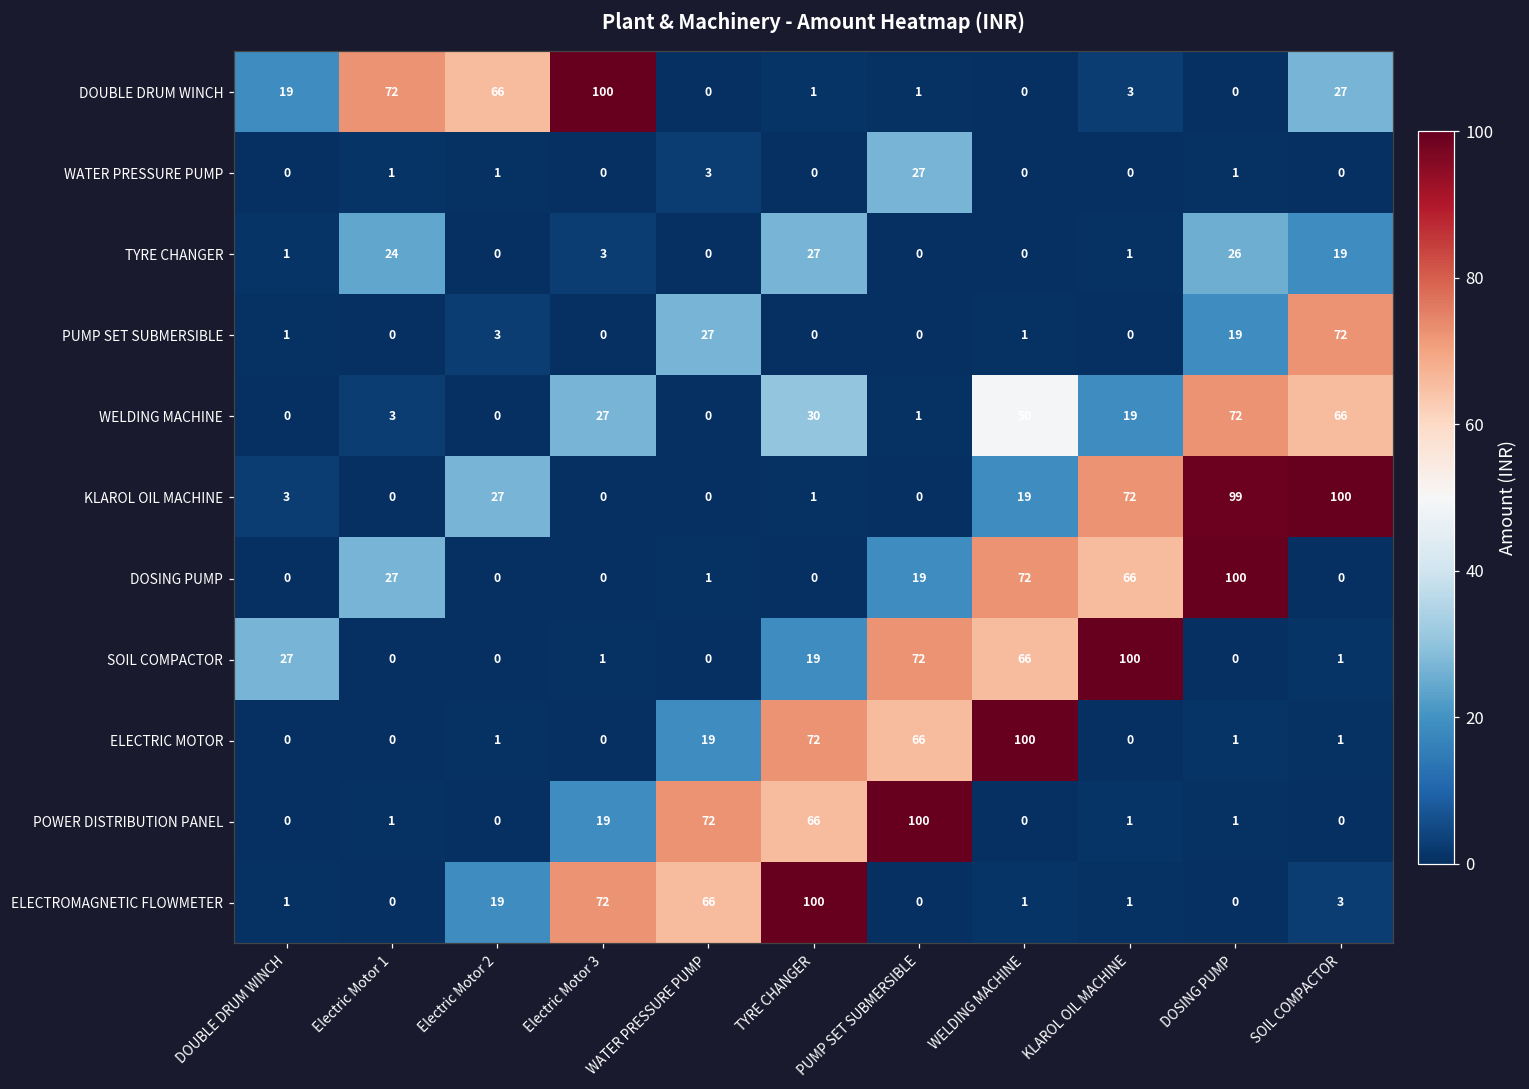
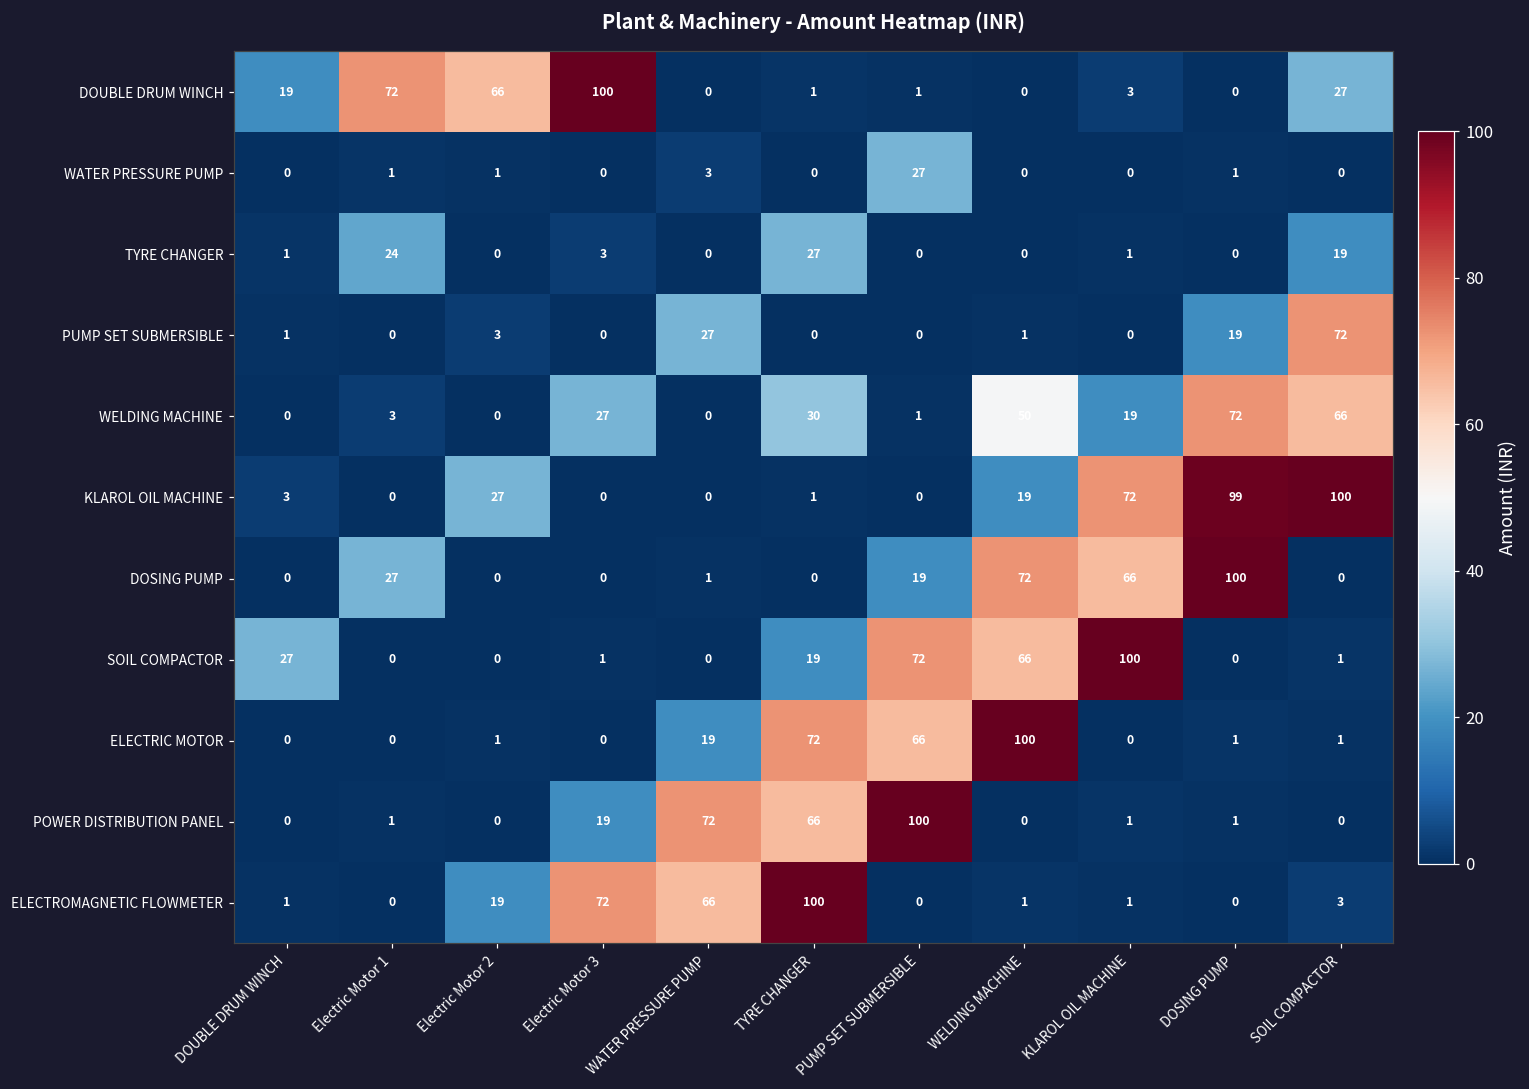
  {
    "DOUBLE DRUM WINCH": {
      "DOUBLE DRUM WINCH": 19,
      "Electric Motor 1": 72,
      "Electric Motor 2": 66,
      "Electric Motor 3": 100,
      "WATER PRESSURE PUMP": 0,
      "TYRE CHANGER": 1,
      "PUMP SET SUBMERSIBLE": 1,
      "WELDING MACHINE": 0,
      "KLAROL OIL MACHINE": 3,
      "DOSING PUMP": 0,
      "SOIL COMPACTOR": 27
    },
    "WATER PRESSURE PUMP": {
      "DOUBLE DRUM WINCH": 0,
      "Electric Motor 1": 1,
      "Electric Motor 2": 1,
      "Electric Motor 3": 0,
      "WATER PRESSURE PUMP": 3,
      "TYRE CHANGER": 0,
      "PUMP SET SUBMERSIBLE": 27,
      "WELDING MACHINE": 0,
      "KLAROL OIL MACHINE": 0,
      "DOSING PUMP": 1,
      "SOIL COMPACTOR": 0
    },
    "TYRE CHANGER": {
      "DOUBLE DRUM WINCH": 1,
      "Electric Motor 1": 24,
      "Electric Motor 2": 0,
      "Electric Motor 3": 3,
      "WATER PRESSURE PUMP": 0,
      "TYRE CHANGER": 27,
      "PUMP SET SUBMERSIBLE": 0,
      "WELDING MACHINE": 0,
      "KLAROL OIL MACHINE": 1,
-     "DOSING PUMP": 26,
+     "DOSING PUMP": 0,
      "SOIL COMPACTOR": 19
    },
    "PUMP SET SUBMERSIBLE": {
      "DOUBLE DRUM WINCH": 1,
      "Electric Motor 1": 0,
      "Electric Motor 2": 3,
      "Electric Motor 3": 0,
      "WATER PRESSURE PUMP": 27,
      "TYRE CHANGER": 0,
      "PUMP SET SUBMERSIBLE": 0,
      "WELDING MACHINE": 1,
      "KLAROL OIL MACHINE": 0,
      "DOSING PUMP": 19,
      "SOIL COMPACTOR": 72
    },
    "WELDING MACHINE": {
      "DOUBLE DRUM WINCH": 0,
      "Electric Motor 1": 3,
      "Electric Motor 2": 0,
      "Electric Motor 3": 27,
      "WATER PRESSURE PUMP": 0,
      "TYRE CHANGER": 30,
      "PUMP SET SUBMERSIBLE": 1,
      "KLAROL OIL MACHINE": 19,
      "DOSING PUMP": 72,
      "SOIL COMPACTOR": 66
    },
    "KLAROL OIL MACHINE": {
      "DOUBLE DRUM WINCH": 3,
      "Electric Motor 1": 0,
      "Electric Motor 2": 27,
      "Electric Motor 3": 0,
      "WATER PRESSURE PUMP": 0,
      "TYRE CHANGER": 1,
      "PUMP SET SUBMERSIBLE": 0,
      "WELDING MACHINE": 19,
      "KLAROL OIL MACHINE": 72,
      "DOSING PUMP": 99,
      "SOIL COMPACTOR": 100
    },
    "DOSING PUMP": {
      "DOUBLE DRUM WINCH": 0,
      "Electric Motor 1": 27,
      "Electric Motor 2": 0,
      "Electric Motor 3": 0,
      "WATER PRESSURE PUMP": 1,
      "TYRE CHANGER": 0,
      "PUMP SET SUBMERSIBLE": 19,
      "WELDING MACHINE": 72,
      "KLAROL OIL MACHINE": 66,
      "DOSING PUMP": 100,
      "SOIL COMPACTOR": 0
    },
    "SOIL COMPACTOR": {
      "DOUBLE DRUM WINCH": 27,
      "Electric Motor 1": 0,
      "Electric Motor 2": 0,
      "Electric Motor 3": 1,
      "WATER PRESSURE PUMP": 0,
      "TYRE CHANGER": 19,
      "PUMP SET SUBMERSIBLE": 72,
      "WELDING MACHINE": 66,
      "KLAROL OIL MACHINE": 100,
      "DOSING PUMP": 0,
      "SOIL COMPACTOR": 1
    },
    "ELECTRIC MOTOR": {
      "DOUBLE DRUM WINCH": 0,
      "Electric Motor 1": 0,
      "Electric Motor 2": 1,
      "Electric Motor 3": 0,
      "WATER PRESSURE PUMP": 19,
      "TYRE CHANGER": 72,
      "PUMP SET SUBMERSIBLE": 66,
      "WELDING MACHINE": 100,
      "KLAROL OIL MACHINE": 0,
      "DOSING PUMP": 1,
      "SOIL COMPACTOR": 1
    },
    "POWER DISTRIBUTION PANEL": {
      "DOUBLE DRUM WINCH": 0,
      "Electric Motor 1": 1,
      "Electric Motor 2": 0,
      "Electric Motor 3": 19,
      "WATER PRESSURE PUMP": 72,
      "TYRE CHANGER": 66,
      "PUMP SET SUBMERSIBLE": 100,
      "WELDING MACHINE": 0,
      "KLAROL OIL MACHINE": 1,
      "DOSING PUMP": 1,
      "SOIL COMPACTOR": 0
    },
    "ELECTROMAGNETIC FLOWMETER": {
      "DOUBLE DRUM WINCH": 1,
      "Electric Motor 1": 0,
      "Electric Motor 2": 19,
      "Electric Motor 3": 72,
      "WATER PRESSURE PUMP": 66,
      "TYRE CHANGER": 100,
      "PUMP SET SUBMERSIBLE": 0,
      "WELDING MACHINE": 1,
      "KLAROL OIL MACHINE": 1,
      "DOSING PUMP": 0,
      "SOIL COMPACTOR": 3
    }
  }
